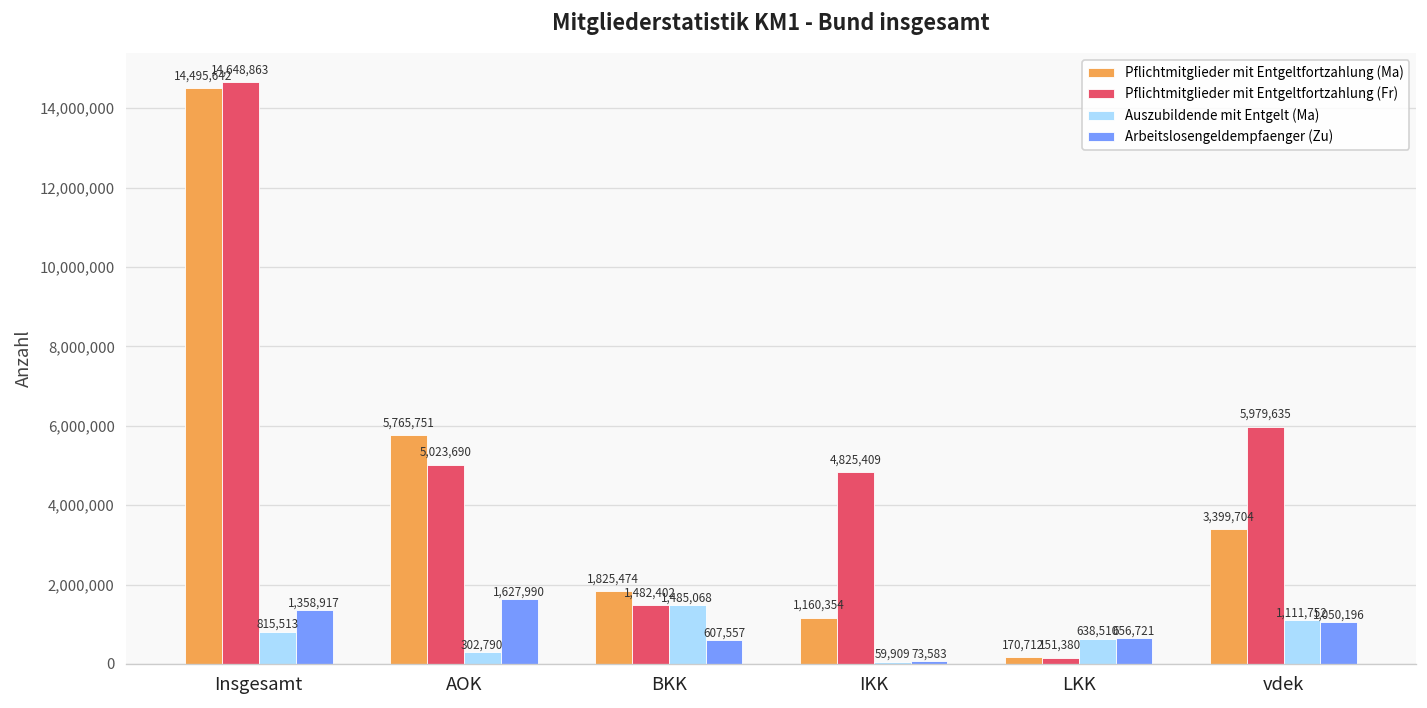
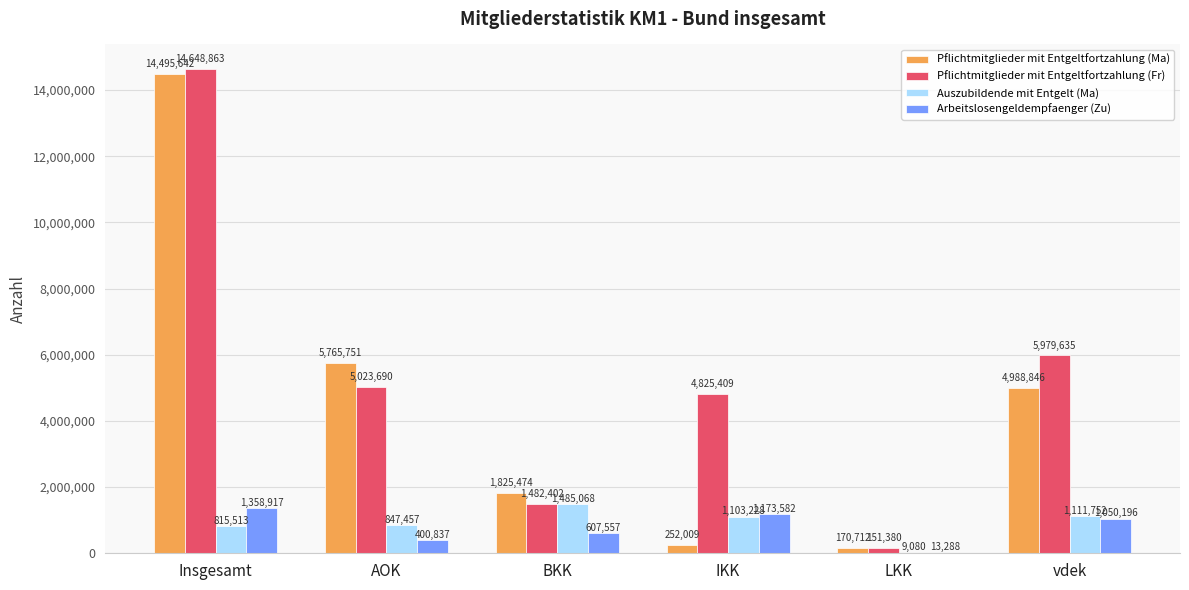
  {
    "Pflichtmitglieder mit Entgeltfortzahlung (Ma)": {
      "AOK": "5,765,751",
      "BKK": "1,825,474",
-     "IKK": "1,160,354",
+     "IKK": "252,009",
      "LKK": "170,712",
-     "vdek": "3,399,704"
+     "vdek": "4,988,846"
    },
    "Pflichtmitglieder mit Entgeltfortzahlung (Fr)": {
      "AOK": "5,023,690",
      "IKK": "4,825,409",
      "LKK": "151,380",
      "vdek": "5,979,635"
    },
    "Auszubildende mit Entgelt (Ma)": {
      "Insgesamt": "815,513",
-     "AOK": "302,790",
-     "IKK": "59,909",
-     "LKK": "638,510"
+     "AOK": "847,457",
+     "IKK": "1,103,228",
+     "LKK": "9,080"
    },
    "Arbeitslosengeldempfaenger (Zu)": {
      "Insgesamt": "1,358,917",
-     "AOK": "1,627,990",
+     "AOK": "400,837",
      "BKK": "607,557",
-     "IKK": "73,583",
-     "LKK": "656,721"
+     "IKK": "1,173,582",
+     "LKK": "13,288"
    }
  }
